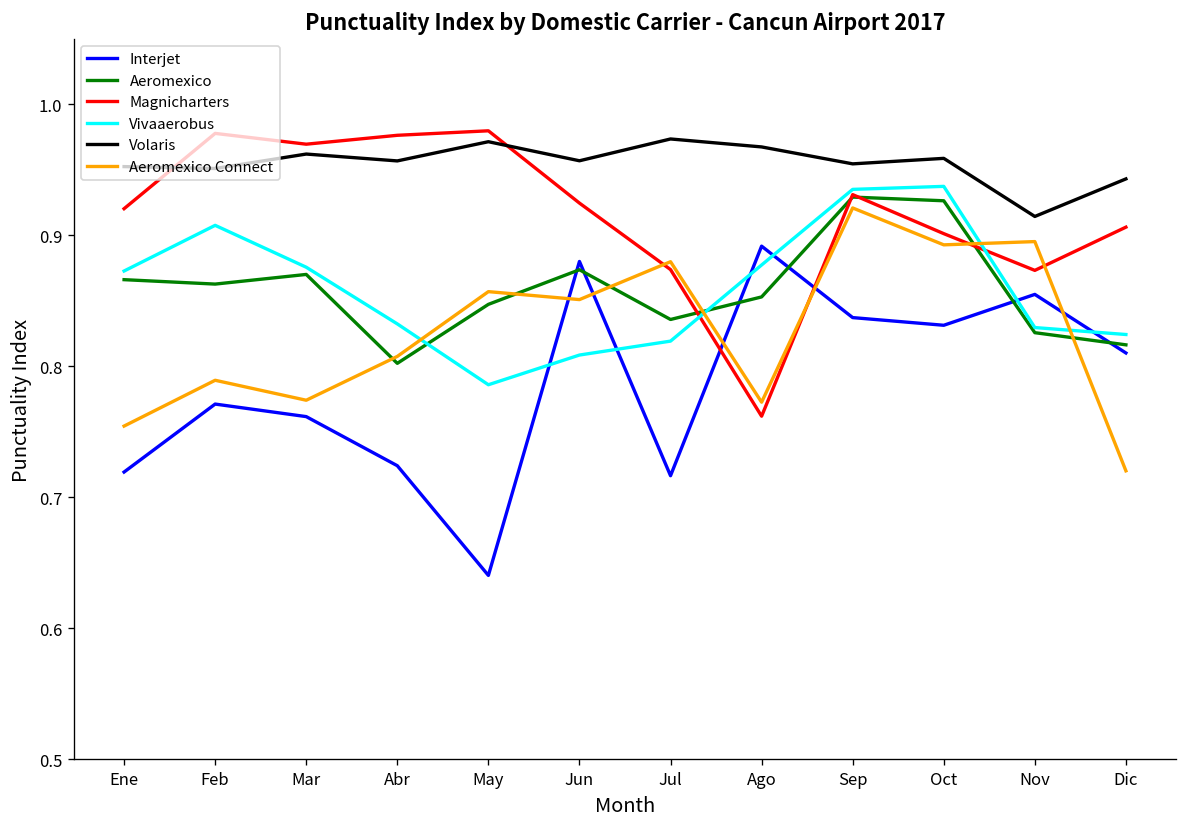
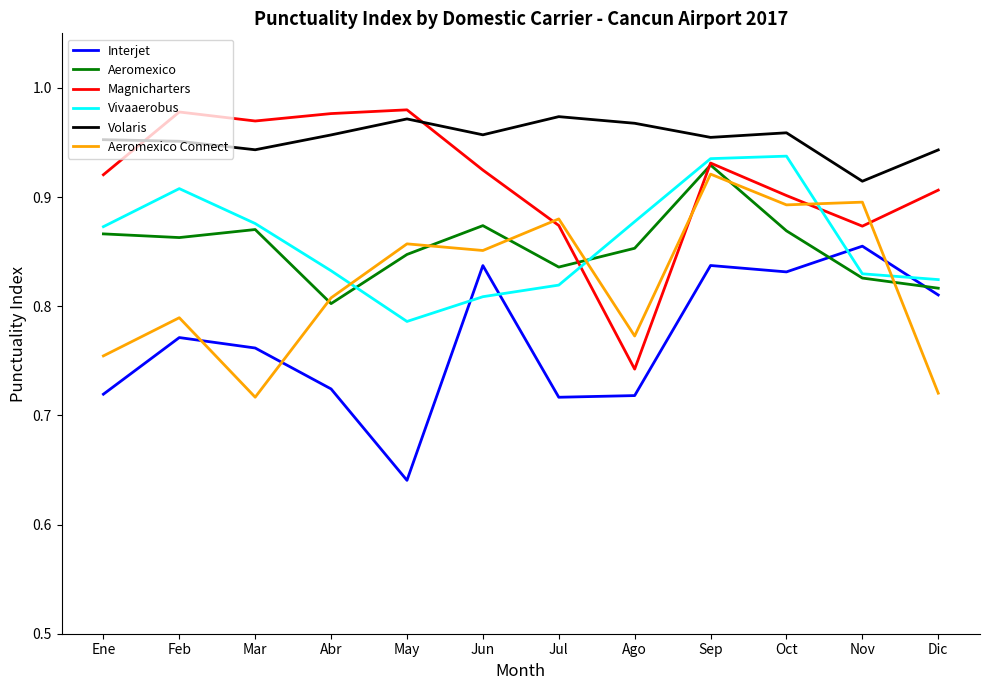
  {
    "Interjet": {
      "Ene": 0.719,
      "Feb": 0.771,
      "Mar": 0.762,
      "Abr": 0.724,
      "May": 0.641,
-     "Jun": 0.880,
+     "Jun": 0.837,
      "Jul": 0.717,
-     "Ago": 0.892,
+     "Ago": 0.718,
      "Sep": 0.837,
      "Oct": 0.831,
      "Nov": 0.855,
      "Dic": 0.810
    },
    "Aeromexico": {
      "Ene": 0.866,
      "Feb": 0.863,
      "Mar": 0.870,
      "Abr": 0.802,
      "May": 0.847,
      "Jun": 0.874,
      "Jul": 0.836,
      "Ago": 0.853,
-     "Oct": 0.927,
+     "Oct": 0.869,
      "Nov": 0.826,
      "Dic": 0.817
    },
    "Magnicharters": {
      "Ene": 0.920,
      "Mar": 0.970,
      "Abr": 0.976,
      "May": 0.980,
      "Jun": 0.925,
      "Jul": 0.874,
-     "Ago": 0.762,
+     "Ago": 0.742,
      "Oct": 0.901,
      "Nov": 0.873,
      "Dic": 0.906
    },
    "Vivaaerobus": {
      "Ene": 0.873,
      "Feb": 0.908,
      "Mar": 0.876,
      "Abr": 0.833,
      "May": 0.786,
      "Jun": 0.809,
      "Jul": 0.819,
      "Ago": 0.877,
      "Sep": 0.935,
      "Oct": 0.938,
      "Nov": 0.830,
      "Dic": 0.824
    },
    "Volaris": {
-     "Mar": 0.962,
+     "Mar": 0.943,
      "Abr": 0.957,
      "May": 0.972,
      "Jun": 0.957,
      "Jul": 0.974,
      "Ago": 0.968,
      "Sep": 0.955,
      "Oct": 0.959,
      "Nov": 0.915,
      "Dic": 0.943
    },
    "Aeromexico Connect": {
      "Ene": 0.755,
      "Feb": 0.789,
-     "Mar": 0.774,
+     "Mar": 0.717,
      "Abr": 0.808,
      "May": 0.857,
      "Jun": 0.851,
      "Jul": 0.880,
      "Ago": 0.773,
      "Sep": 0.921,
      "Oct": 0.893,
      "Nov": 0.895,
      "Dic": 0.720
    }
  }
